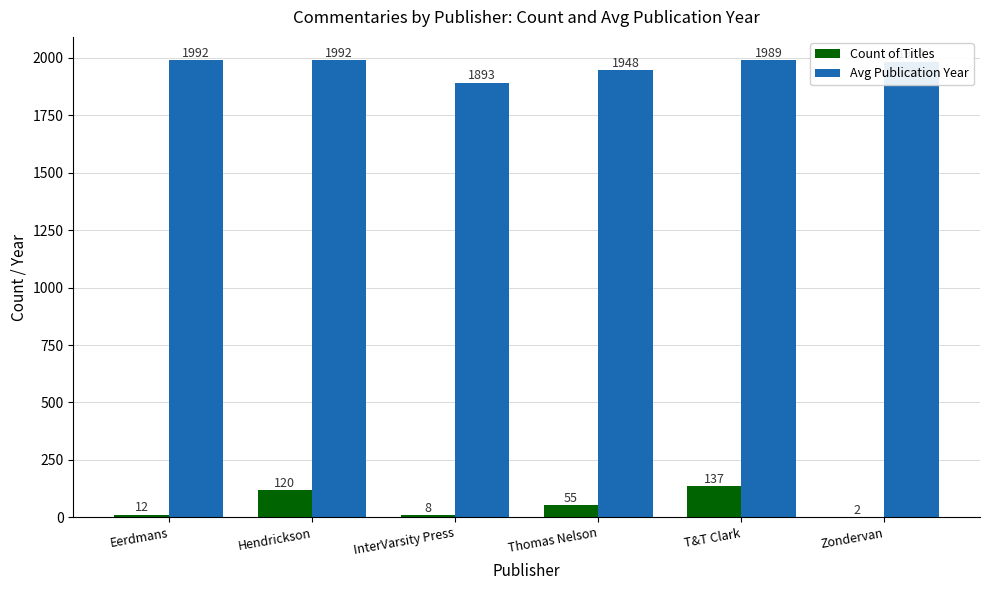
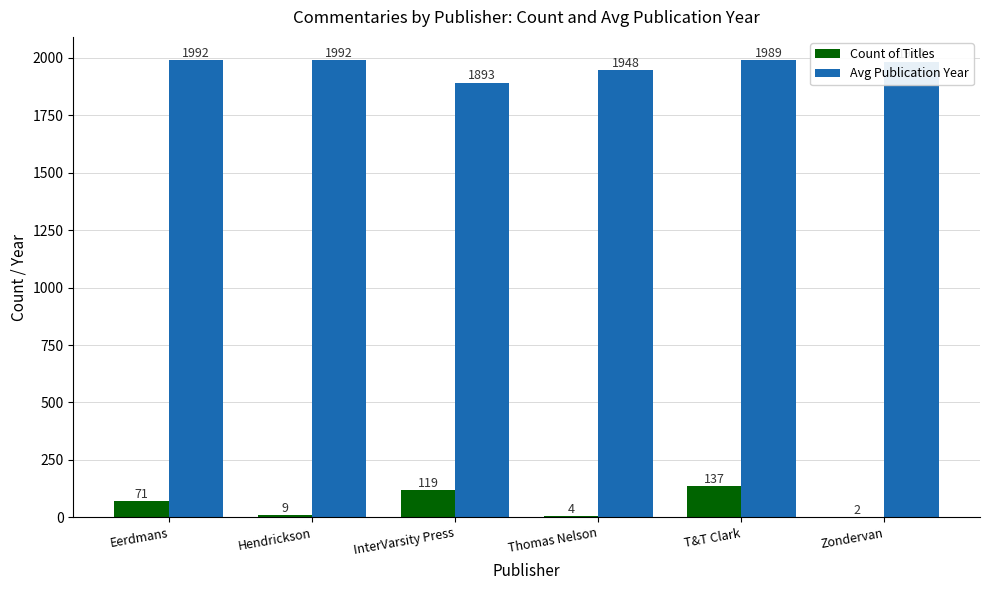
  {
    "Count of Titles": {
-     "Eerdmans": 12,
-     "Hendrickson": 120,
-     "InterVarsity Press": 8,
-     "Thomas Nelson": 55,
+     "Eerdmans": 71,
+     "Hendrickson": 9,
+     "InterVarsity Press": 119,
+     "Thomas Nelson": 4,
      "T&T Clark": 137,
      "Zondervan": 2
    },
    "Avg Publication Year": {
      "Eerdmans": 1992,
      "Hendrickson": 1992,
      "InterVarsity Press": 1893,
      "Thomas Nelson": 1948,
      "T&T Clark": 1989
    }
  }
